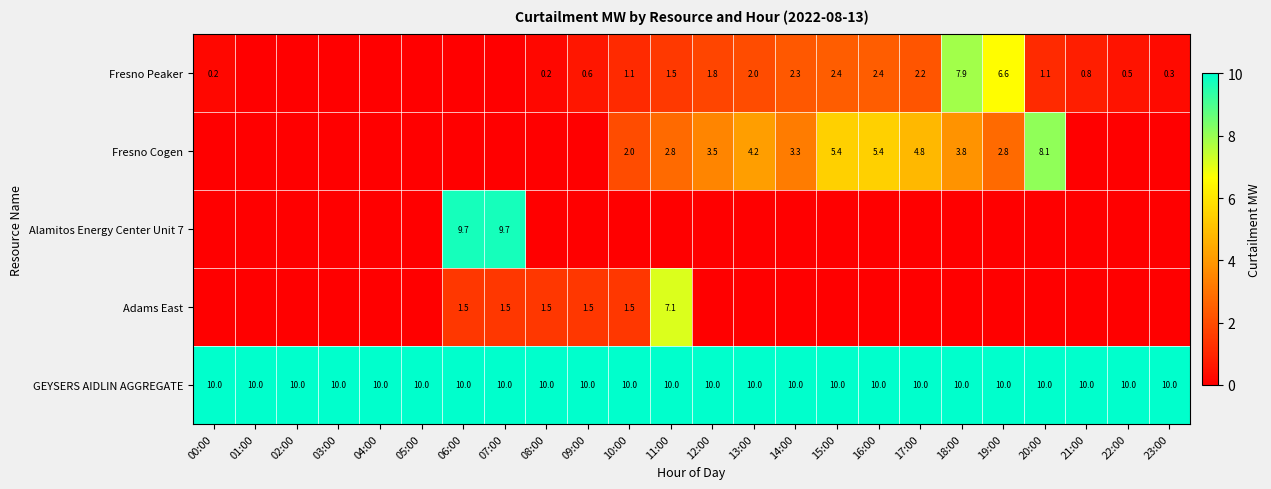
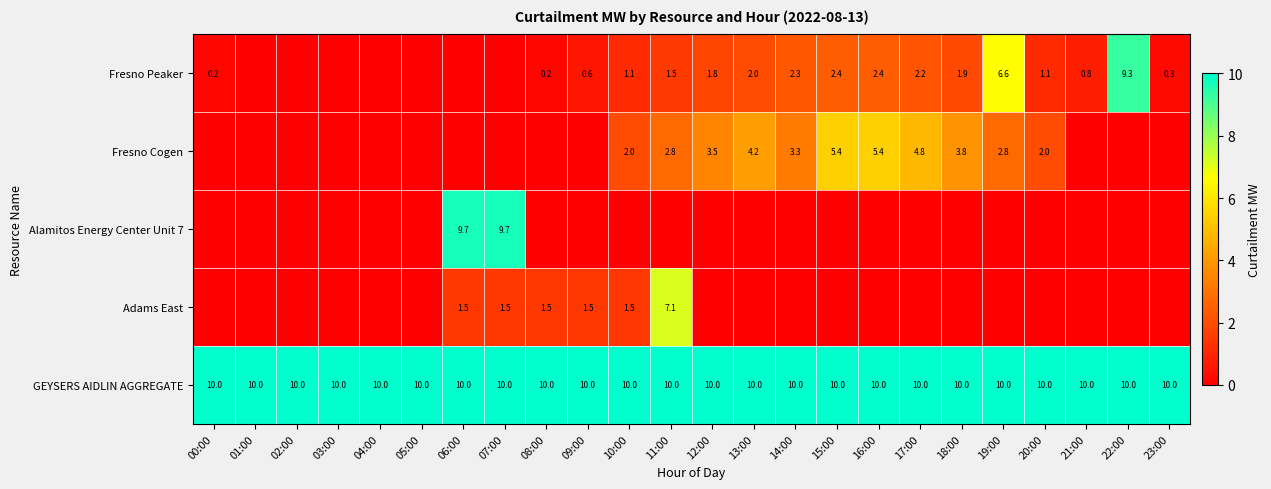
  {
    "Fresno Peaker": {
      "00:00": 0.2,
      "08:00": 0.2,
      "09:00": 0.6,
      "10:00": 1.1,
      "11:00": 1.5,
      "12:00": 1.8,
      "13:00": 2.0,
      "14:00": 2.3,
      "15:00": 2.4,
      "16:00": 2.4,
      "17:00": 2.2,
-     "18:00": 7.9,
+     "18:00": 1.9,
      "19:00": 6.6,
      "20:00": 1.1,
      "21:00": 0.8,
-     "22:00": 0.5,
+     "22:00": 9.3,
      "23:00": 0.3
    },
    "Fresno Cogen": {
      "10:00": 2.0,
      "11:00": 2.8,
      "12:00": 3.5,
      "13:00": 4.2,
      "14:00": 3.3,
      "15:00": 5.4,
      "16:00": 5.4,
      "17:00": 4.8,
      "18:00": 3.8,
      "19:00": 2.8,
-     "20:00": 8.1
+     "20:00": 2.0
    },
    "Alamitos Energy Center Unit 7": {
      "06:00": 9.7,
      "07:00": 9.7
    },
    "Adams East": {
      "06:00": 1.5,
      "07:00": 1.5,
      "08:00": 1.5,
      "09:00": 1.5,
      "10:00": 1.5,
      "11:00": 7.1
    },
    "GEYSERS AIDLIN AGGREGATE": {
      "00:00": 10.0,
      "01:00": 10.0,
      "02:00": 10.0,
      "03:00": 10.0,
      "04:00": 10.0,
      "05:00": 10.0,
      "06:00": 10.0,
      "07:00": 10.0,
      "08:00": 10.0,
      "09:00": 10.0,
      "10:00": 10.0,
      "11:00": 10.0,
      "12:00": 10.0,
      "13:00": 10.0,
      "14:00": 10.0,
      "15:00": 10.0,
      "16:00": 10.0,
      "17:00": 10.0,
      "18:00": 10.0,
      "19:00": 10.0,
      "20:00": 10.0,
      "21:00": 10.0,
      "22:00": 10.0,
      "23:00": 10.0
    }
  }
